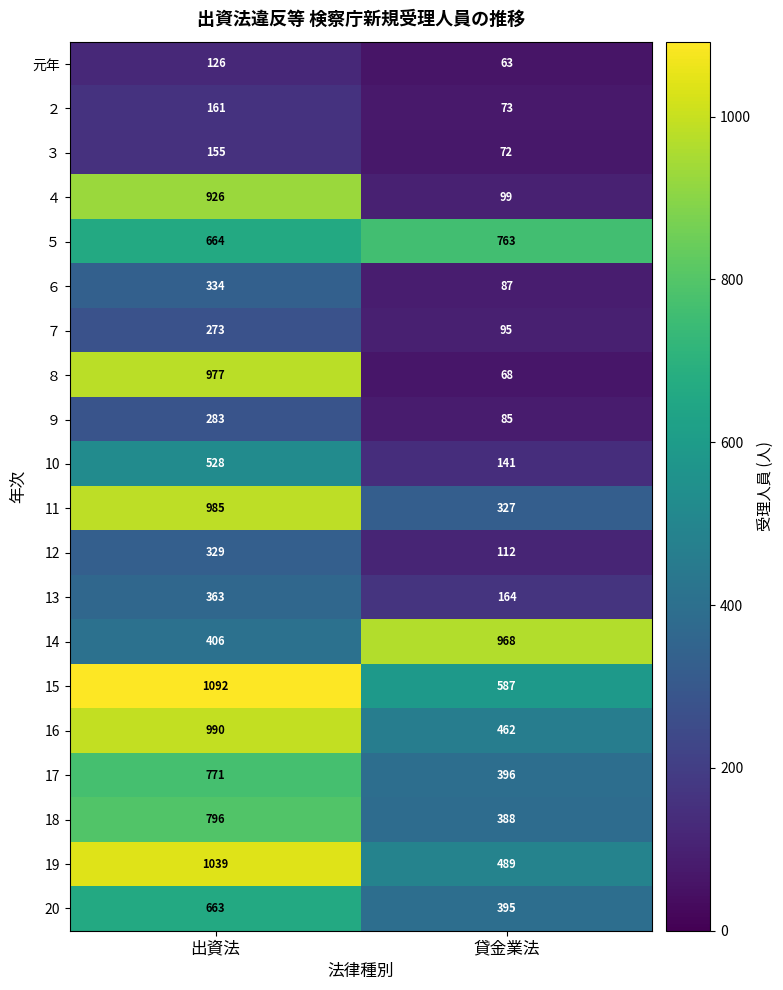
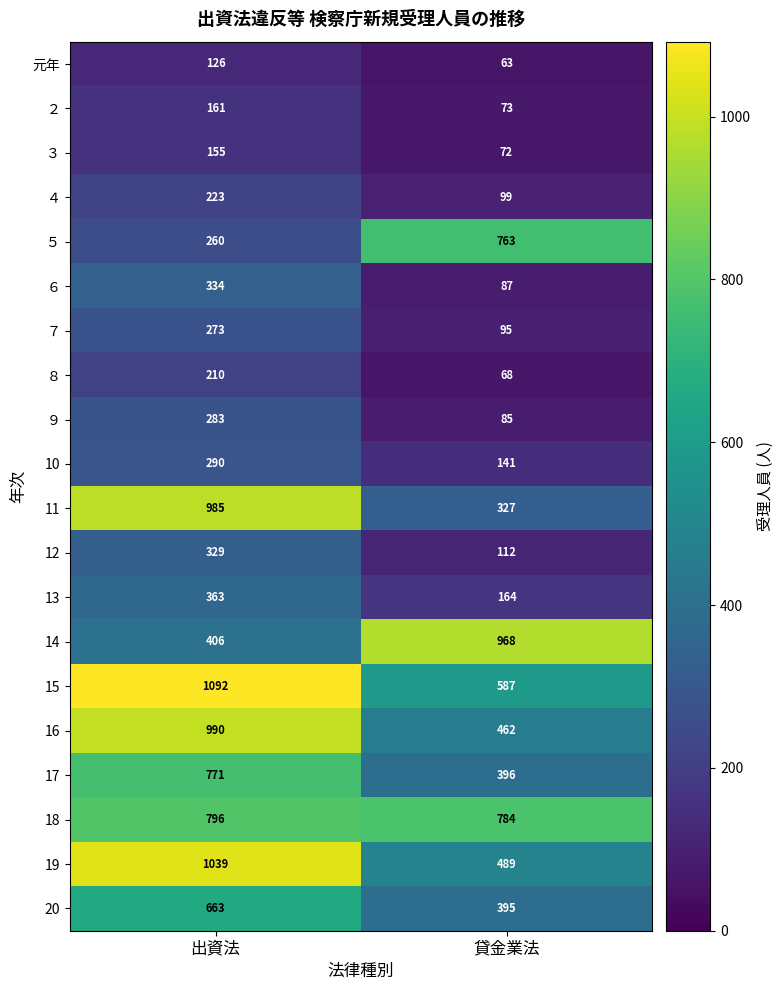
  {
    "元年": {
      "出資法": 126,
      "貸金業法": 63
    },
    "２": {
      "出資法": 161,
      "貸金業法": 73
    },
    "３": {
      "出資法": 155,
      "貸金業法": 72
    },
    "４": {
-     "出資法": 926,
+     "出資法": 223,
      "貸金業法": 99
    },
    "５": {
-     "出資法": 664,
+     "出資法": 260,
      "貸金業法": 763
    },
    "６": {
      "出資法": 334,
      "貸金業法": 87
    },
    "７": {
      "出資法": 273,
      "貸金業法": 95
    },
    "８": {
-     "出資法": 977,
+     "出資法": 210,
      "貸金業法": 68
    },
    "９": {
      "出資法": 283,
      "貸金業法": 85
    },
    "10": {
-     "出資法": 528,
+     "出資法": 290,
      "貸金業法": 141
    },
    "11": {
      "出資法": 985,
      "貸金業法": 327
    },
    "12": {
      "出資法": 329,
      "貸金業法": 112
    },
    "13": {
      "出資法": 363,
      "貸金業法": 164
    },
    "14": {
      "出資法": 406,
      "貸金業法": 968
    },
    "15": {
      "出資法": 1092,
      "貸金業法": 587
    },
    "16": {
      "出資法": 990,
      "貸金業法": 462
    },
    "17": {
      "出資法": 771,
      "貸金業法": 396
    },
    "18": {
      "出資法": 796,
-     "貸金業法": 388
+     "貸金業法": 784
    },
    "19": {
      "出資法": 1039,
      "貸金業法": 489
    },
    "20": {
      "出資法": 663,
      "貸金業法": 395
    }
  }
